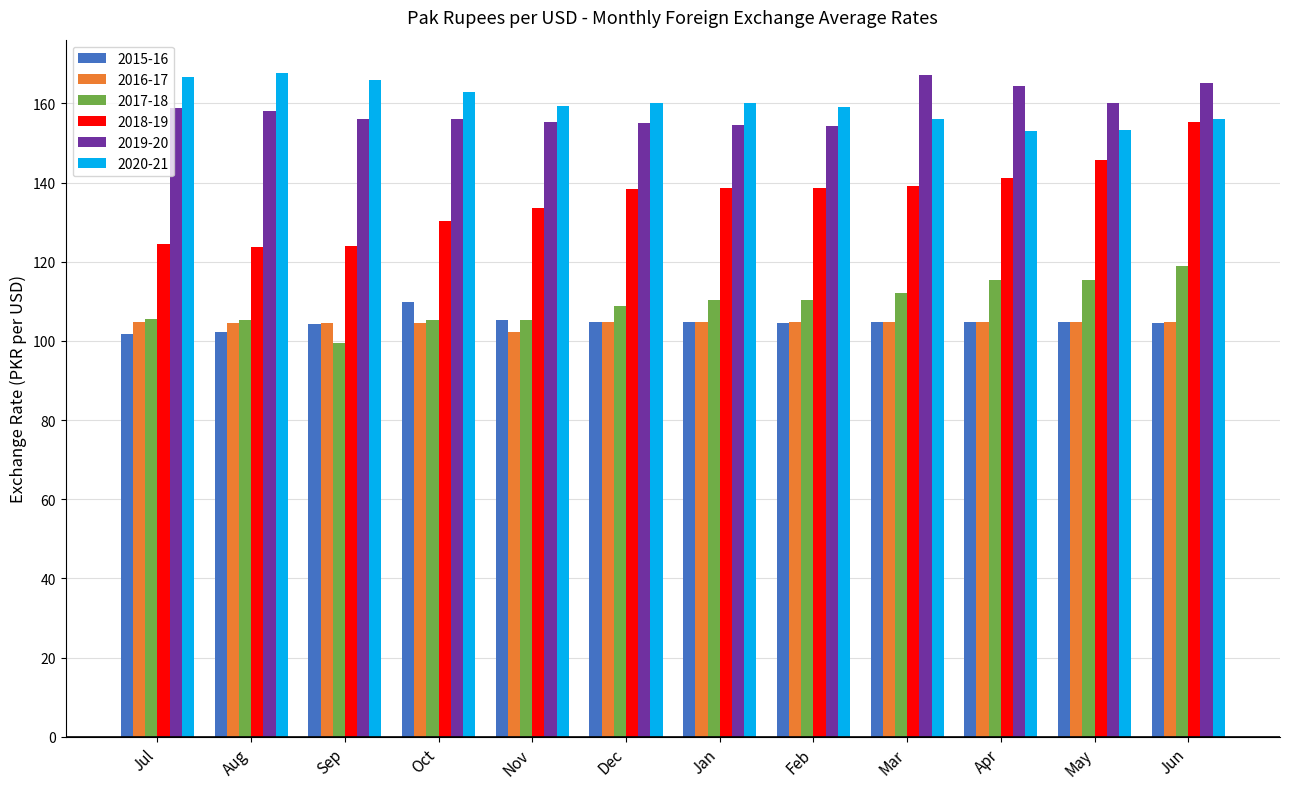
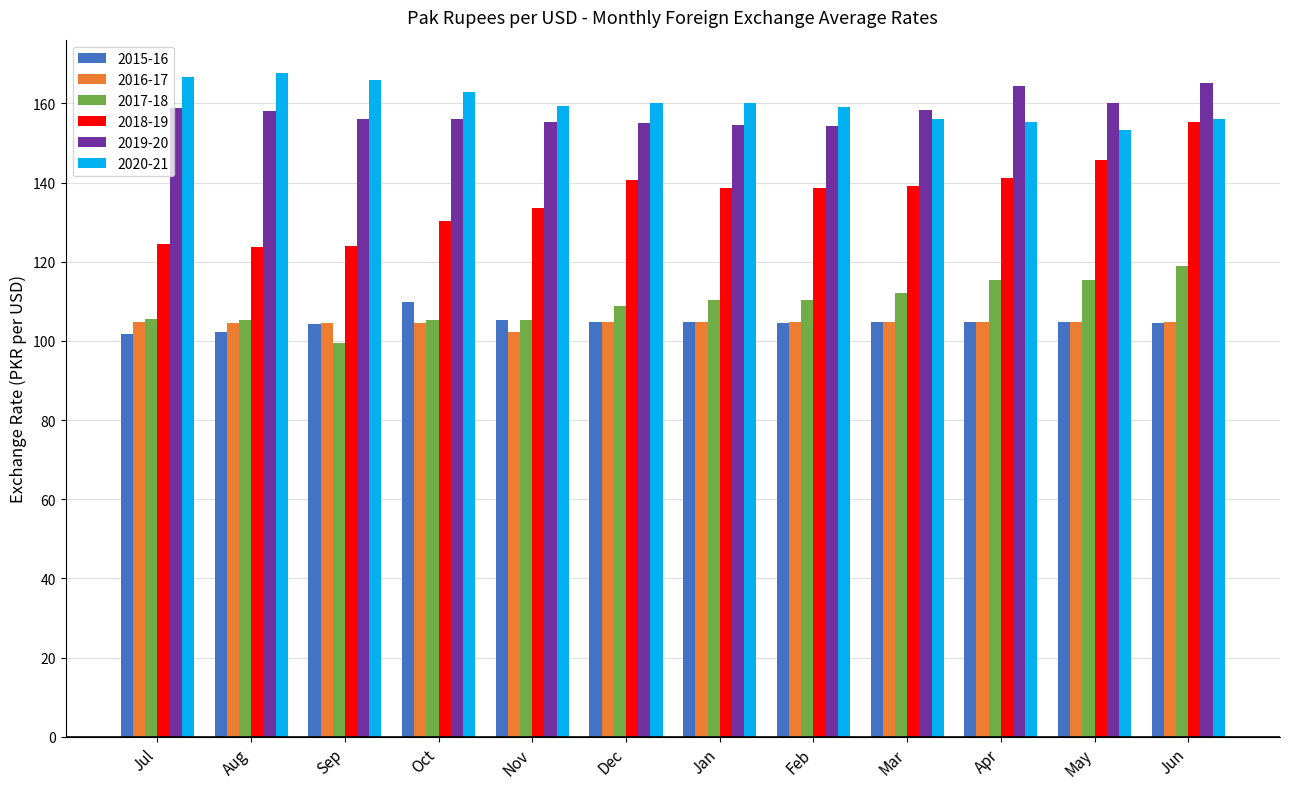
  {
    "2015-16": {
      "Jul": 102,
      "Aug": 102,
      "Sep": 104,
      "Oct": 110,
      "Nov": 105,
      "Dec": 105,
      "Jan": 105,
      "Feb": 105,
      "Mar": 105,
      "Apr": 105,
      "May": 105,
      "Jun": 105
    },
    "2016-17": {
      "Jul": 105,
      "Aug": 105,
      "Sep": 105,
      "Oct": 105,
      "Nov": 102,
      "Dec": 105,
      "Jan": 105,
      "Feb": 105,
      "Mar": 105,
      "Apr": 105,
      "May": 105,
      "Jun": 105
    },
    "2017-18": {
      "Jul": 105,
      "Aug": 105,
      "Sep": 100,
      "Oct": 105,
      "Nov": 105,
      "Dec": 109,
      "Jan": 110,
      "Feb": 110,
      "Mar": 112,
      "Apr": 115,
      "May": 115,
      "Jun": 119
    },
    "2018-19": {
      "Jul": 124,
      "Aug": 124,
      "Sep": 124,
      "Oct": 130,
      "Nov": 134,
-     "Dec": 138,
+     "Dec": 141,
      "Jan": 139,
      "Feb": 139,
      "Mar": 139,
      "Apr": 141,
      "May": 146,
      "Jun": 155
    },
    "2019-20": {
      "Jul": 159,
      "Aug": 158,
      "Sep": 156,
      "Oct": 156,
      "Nov": 155,
      "Dec": 155,
      "Jan": 155,
      "Feb": 154,
-     "Mar": 167,
+     "Mar": 158,
      "Apr": 164,
      "May": 160,
      "Jun": 165
    },
    "2020-21": {
      "Jul": 167,
      "Aug": 168,
      "Sep": 166,
      "Oct": 163,
      "Nov": 159,
      "Dec": 160,
      "Jan": 160,
      "Feb": 159,
      "Mar": 156,
-     "Apr": 153,
+     "Apr": 155,
      "May": 153,
      "Jun": 156
    }
  }
